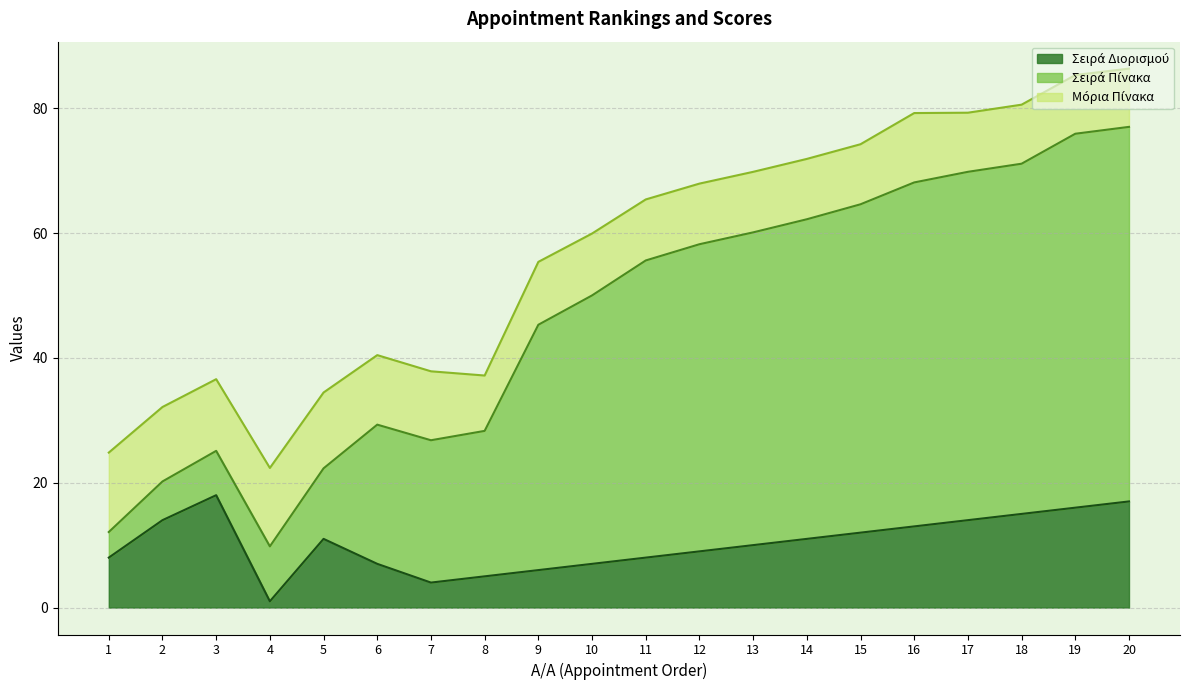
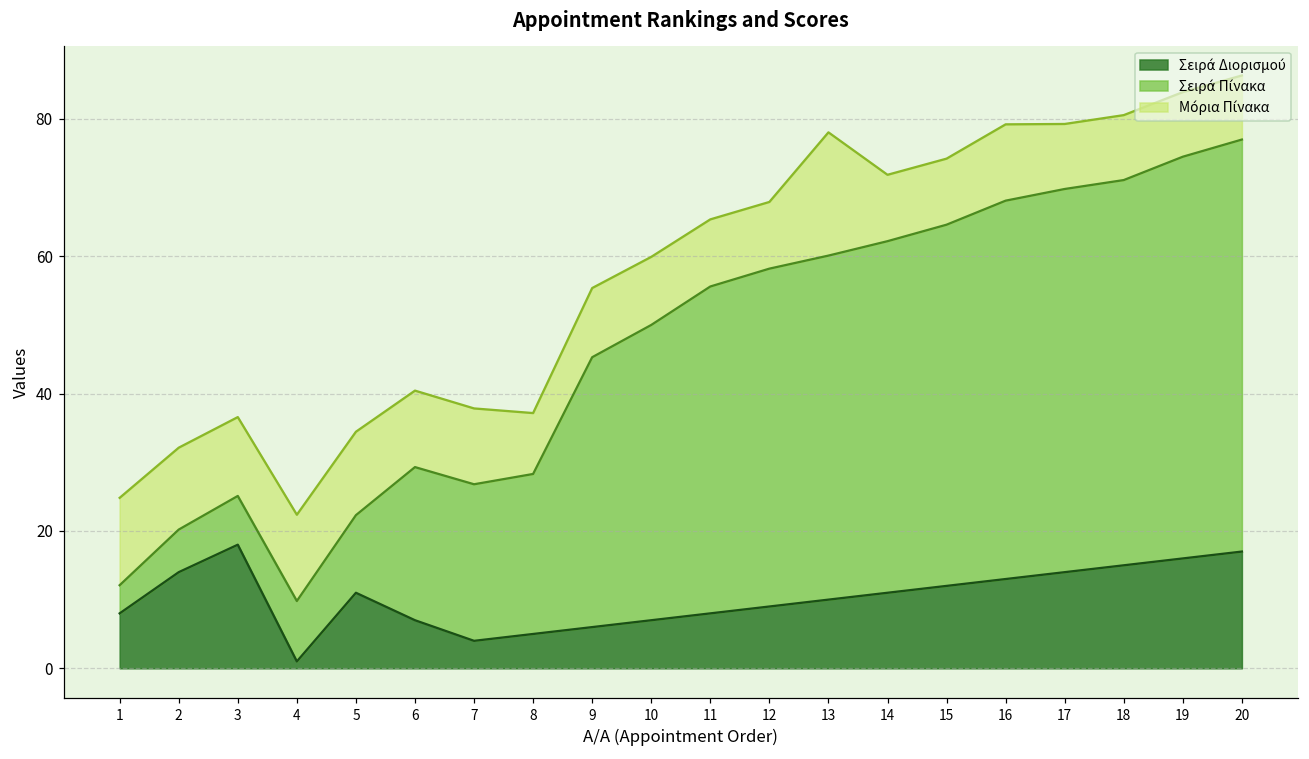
  {
    "Σειρά Διορισμού": {
      "1": 8,
      "2": 14,
      "3": 18,
      "4": 1,
      "5": 11,
      "6": 7,
      "7": 4,
      "8": 5,
      "9": 6,
      "10": 7,
      "11": 8,
      "12": 9,
      "13": 10,
      "14": 11,
      "15": 12,
      "16": 13,
      "17": 14,
      "18": 15,
      "19": 16,
      "20": 17
    },
    "Σειρά Πίνακα": {
      "1": 4,
      "2": 6,
      "3": 7,
      "4": 9,
      "5": 11,
      "6": 22,
      "7": 23,
      "8": 23,
      "9": 39,
      "10": 43,
      "11": 48,
      "12": 49,
      "13": 50,
      "14": 51,
      "15": 53,
      "16": 55,
      "17": 56,
      "18": 56,
-     "19": 60,
+     "19": 59,
      "20": 60
    },
    "Μόρια Πίνακα": {
      "1": 13,
      "2": 12,
      "3": 11,
      "4": 13,
      "5": 12,
      "6": 11,
      "7": 11,
      "8": 9,
      "9": 10,
      "10": 10,
      "11": 10,
      "12": 10,
-     "13": 10,
+     "13": 18,
      "14": 10,
      "15": 10,
      "16": 11,
      "17": 9,
      "18": 9
    }
  }
